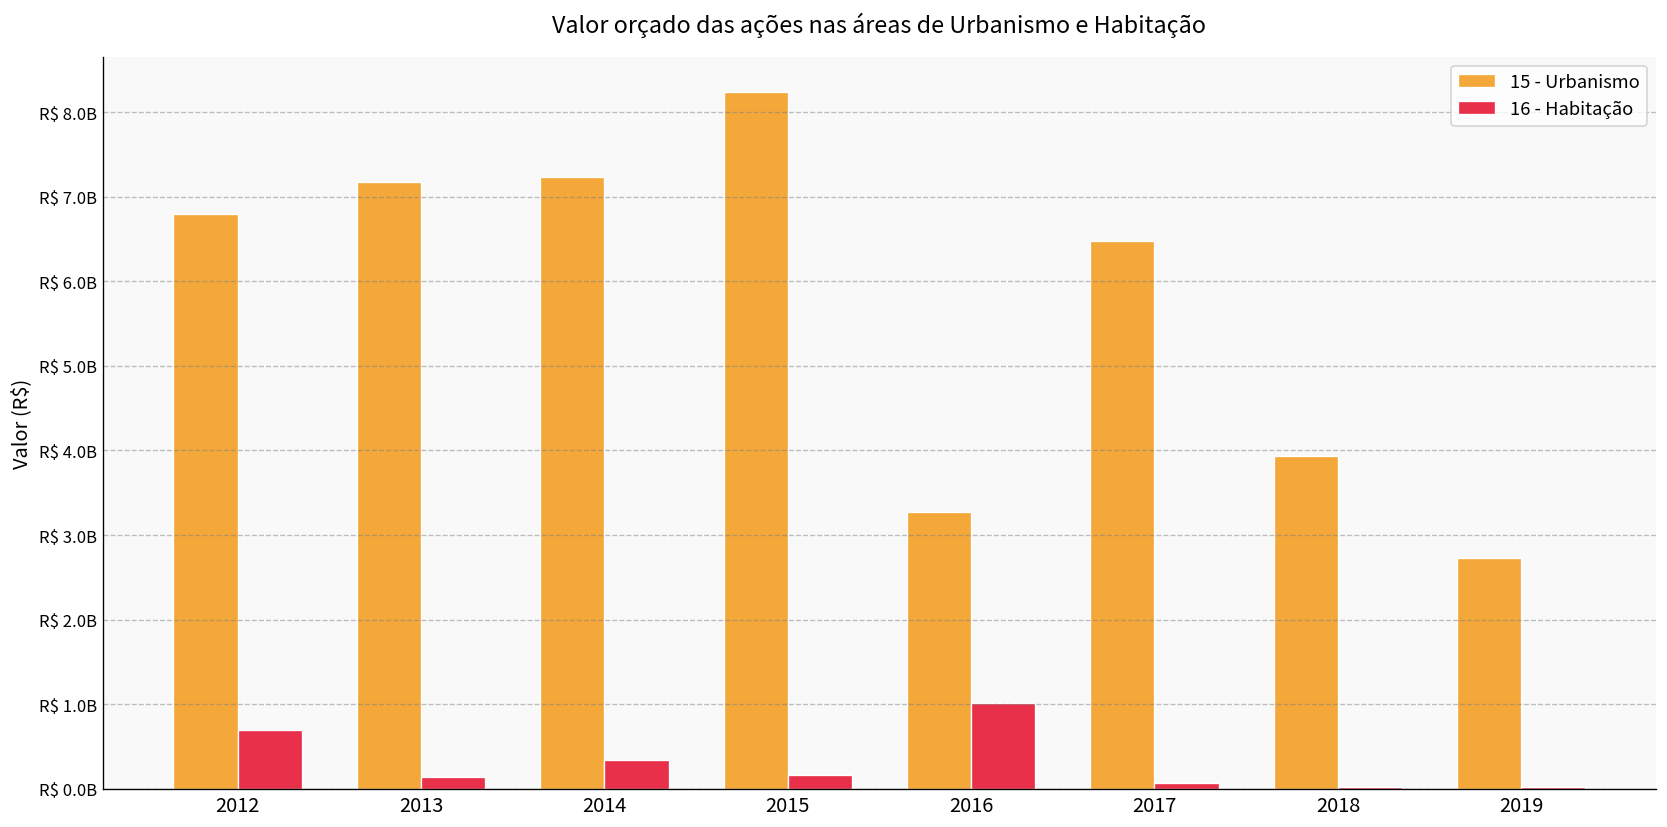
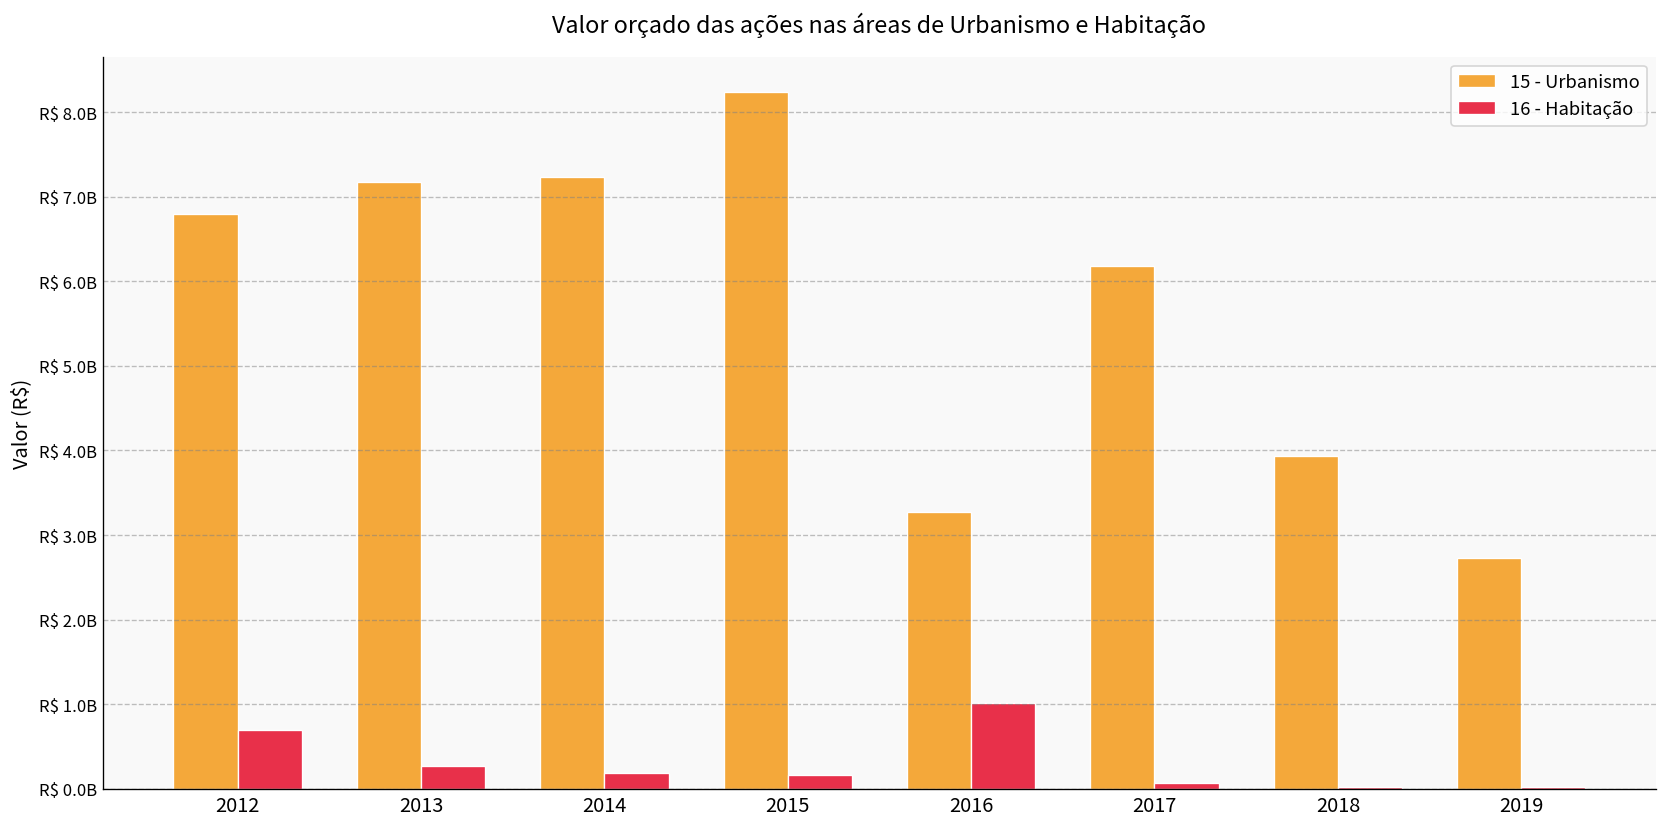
  {
    "15 - Urbanismo": {
      "2012": "R$ 6800000000",
      "2013": "R$ 7200000000",
      "2014": "R$ 7200000000",
      "2015": "R$ 8200000000",
      "2016": "R$ 3300000000",
-     "2017": "R$ 6500000000",
+     "2017": "R$ 6200000000",
      "2018": "R$ 3900000000",
      "2019": "R$ 2700000000"
    },
    "16 - Habitação": {
      "2012": "R$ 700000000",
-     "2013": "R$ 100000000",
-     "2014": "R$ 300000000",
+     "2013": "R$ 300000000",
+     "2014": "R$ 200000000",
      "2015": "R$ 200000000",
      "2016": "R$ 1000000000",
      "2017": "R$ 100000000"
    }
  }
